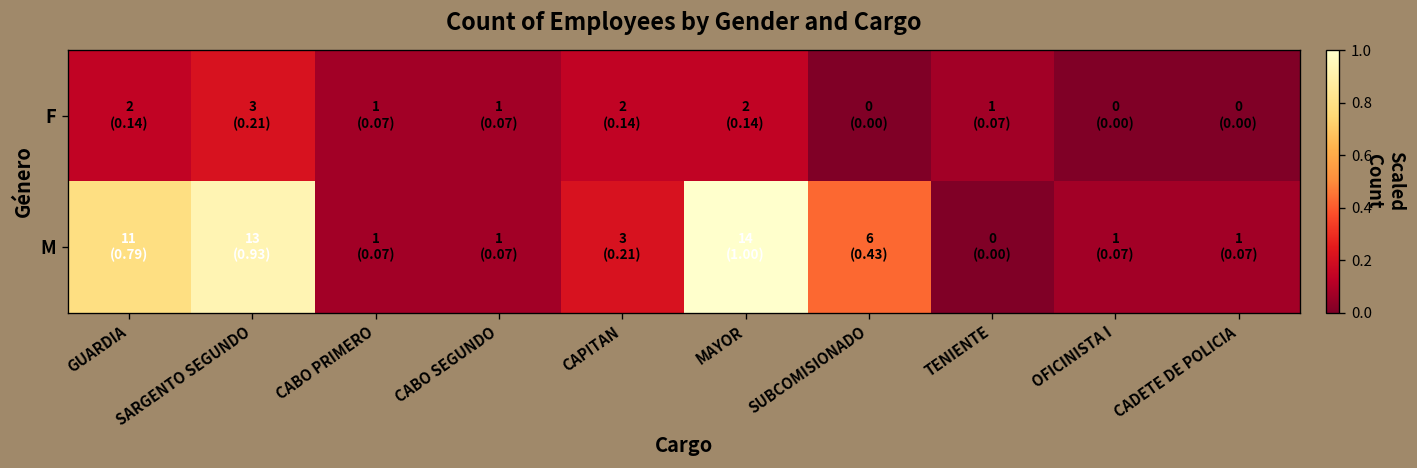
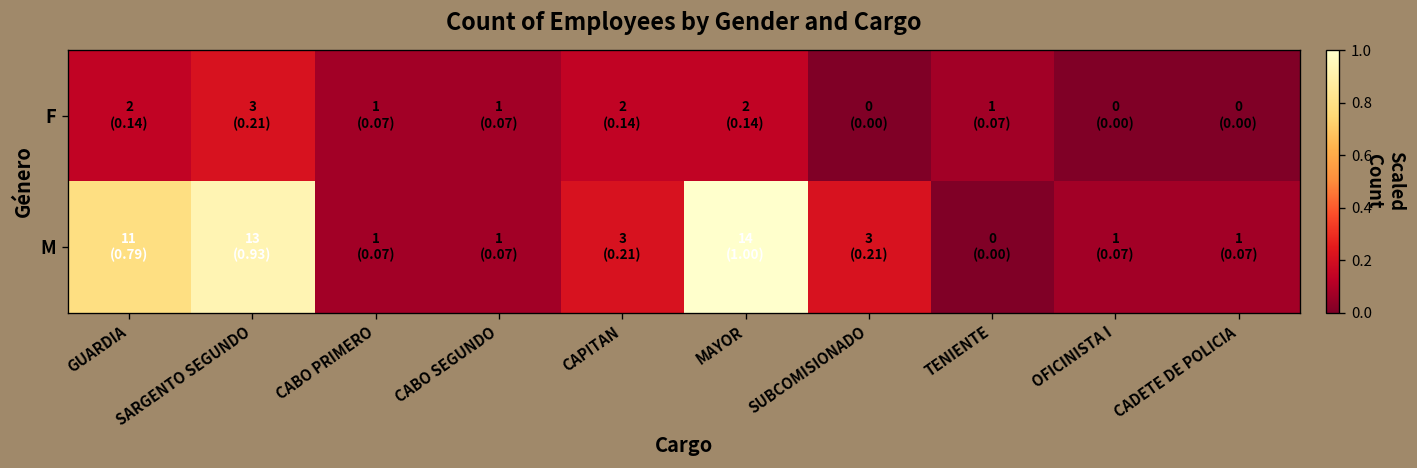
  {
    "M": {
-     "SUBCOMISIONADO": "6 (0.43)"
+     "SUBCOMISIONADO": "3 (0.21)"
    }
  }
